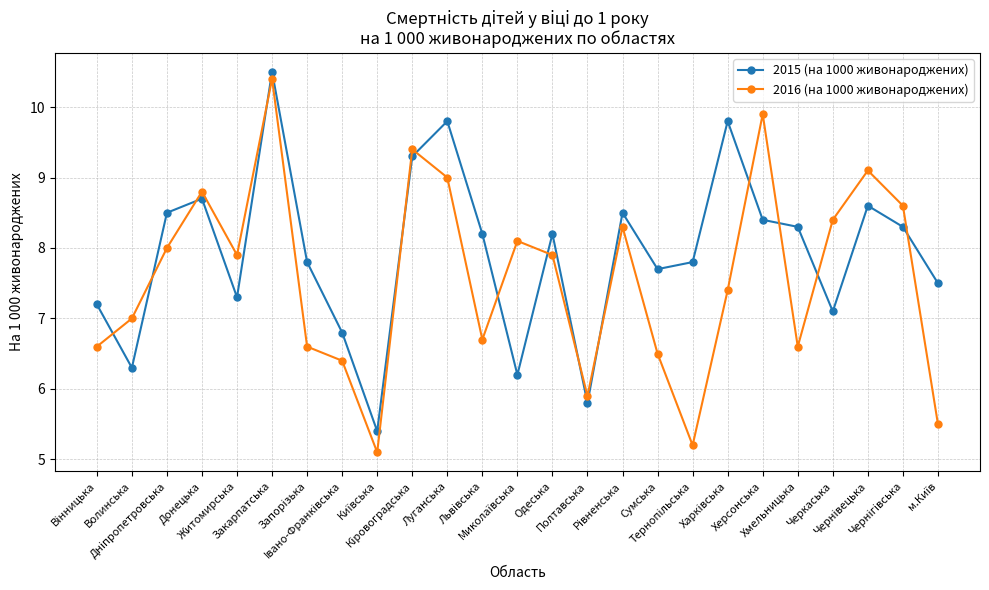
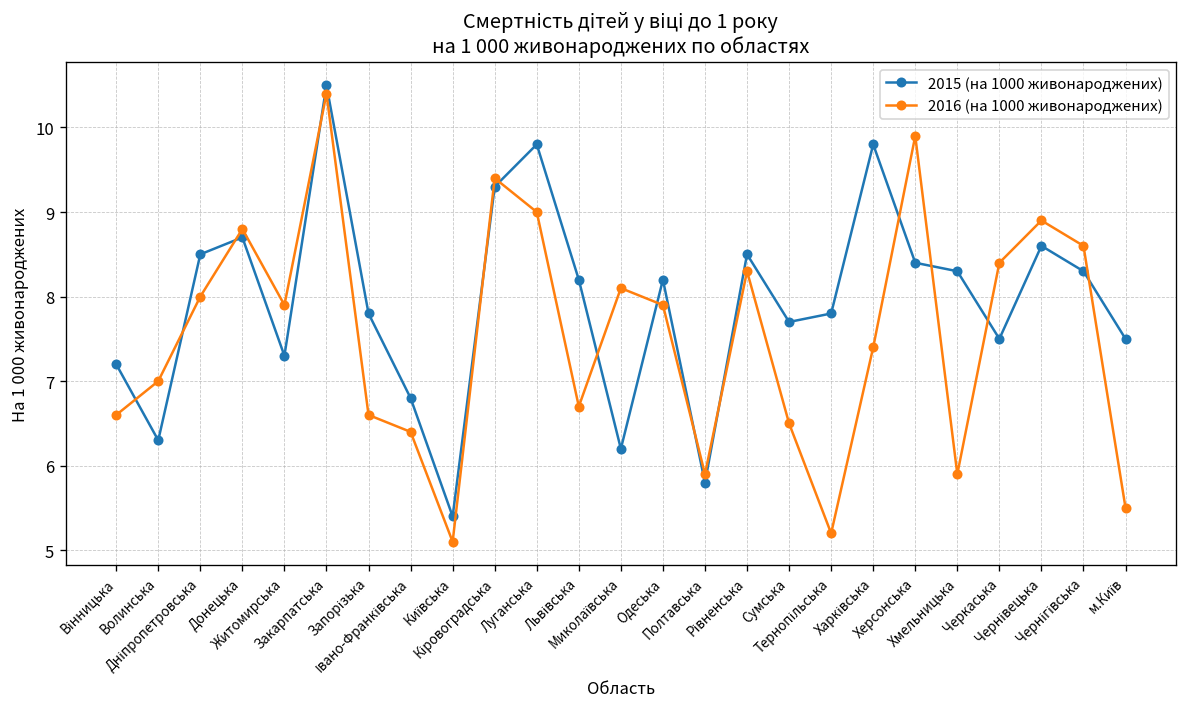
  {
    "2015 (на 1000 живонароджених)": {
      "Вінницька": 7.2,
      "Волинська": 6.3,
      "Дніпропетровська": 8.5,
      "Донецька": 8.7,
      "Житомирська": 7.3,
      "Закарпатська": 10.5,
      "Запорізька": 7.8,
      "Івано-Франківська": 6.8,
      "Київська": 5.4,
      "Кіровоградська": 9.3,
      "Луганська": 9.8,
      "Львівська": 8.2,
      "Миколаївська": 6.2,
      "Одеська": 8.2,
      "Полтавська": 5.8,
      "Рівненська": 8.5,
      "Сумська": 7.7,
      "Тернопільська": 7.8,
      "Харківська": 9.8,
      "Херсонська": 8.4,
      "Хмельницька": 8.3,
-     "Черкаська": 7.1,
+     "Черкаська": 7.5,
      "Чернівецька": 8.6,
      "Чернігівська": 8.3,
      "м.Київ": 7.5
    },
    "2016 (на 1000 живонароджених)": {
      "Вінницька": 6.6,
      "Волинська": 7.0,
      "Дніпропетровська": 8.0,
      "Донецька": 8.8,
      "Житомирська": 7.9,
      "Закарпатська": 10.4,
      "Запорізька": 6.6,
      "Івано-Франківська": 6.4,
      "Київська": 5.1,
      "Кіровоградська": 9.4,
      "Луганська": 9.0,
      "Львівська": 6.7,
      "Миколаївська": 8.1,
      "Одеська": 7.9,
      "Полтавська": 5.9,
      "Рівненська": 8.3,
      "Сумська": 6.5,
      "Тернопільська": 5.2,
      "Харківська": 7.4,
      "Херсонська": 9.9,
-     "Хмельницька": 6.6,
+     "Хмельницька": 5.9,
      "Черкаська": 8.4,
-     "Чернівецька": 9.1,
+     "Чернівецька": 8.9,
      "Чернігівська": 8.6,
      "м.Київ": 5.5
    }
  }
